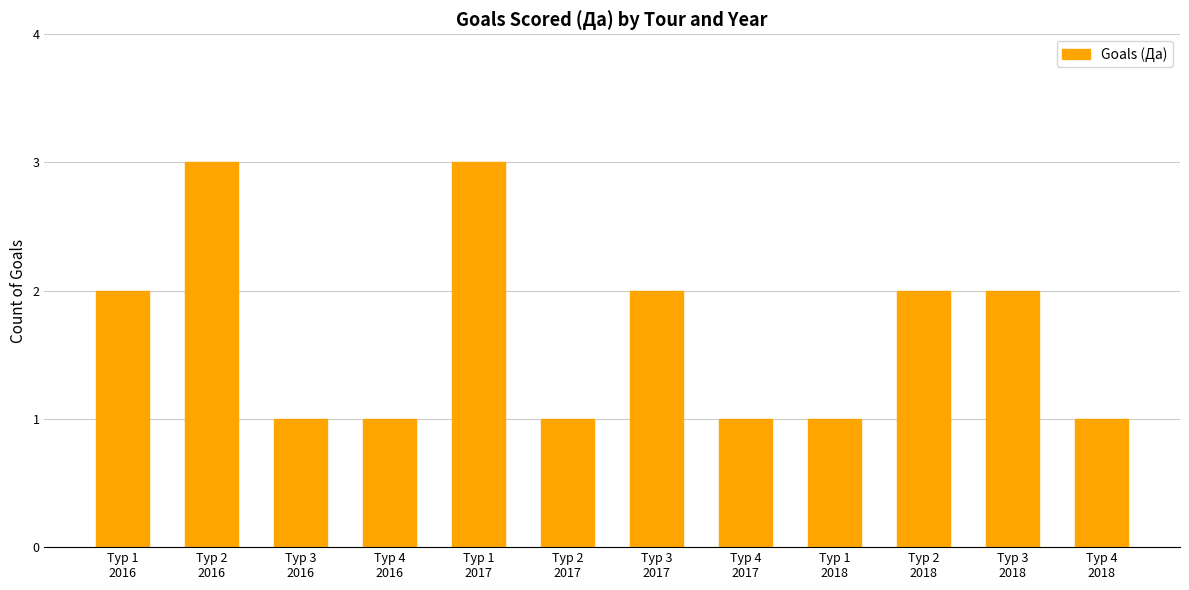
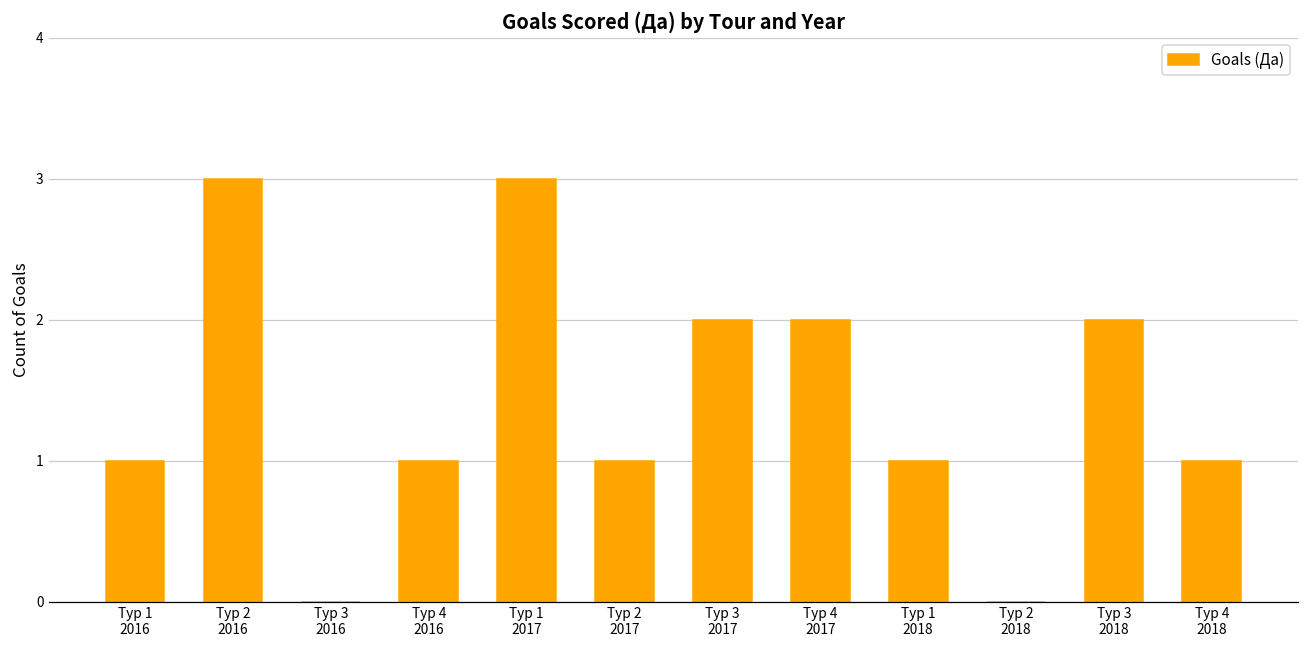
  {
-   "Тур 1 2016": 2,
+   "Тур 1 2016": 1,
    "Тур 2 2016": 3,
-   "Тур 3 2016": 1,
+   "Тур 3 2016": 0,
    "Тур 4 2016": 1,
    "Тур 1 2017": 3,
    "Тур 2 2017": 1,
    "Тур 3 2017": 2,
-   "Тур 4 2017": 1,
+   "Тур 4 2017": 2,
    "Тур 1 2018": 1,
-   "Тур 2 2018": 2,
+   "Тур 2 2018": 0,
    "Тур 3 2018": 2,
    "Тур 4 2018": 1
  }
